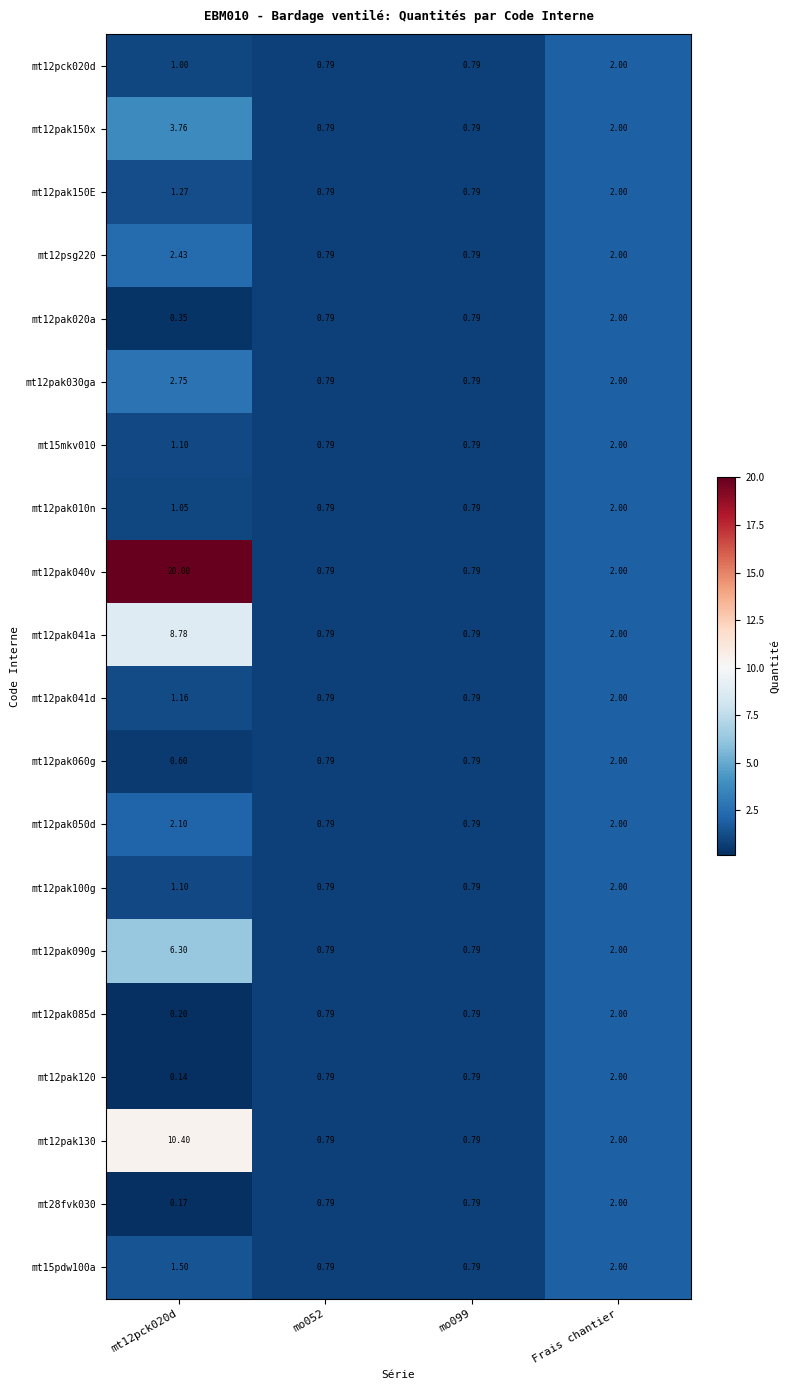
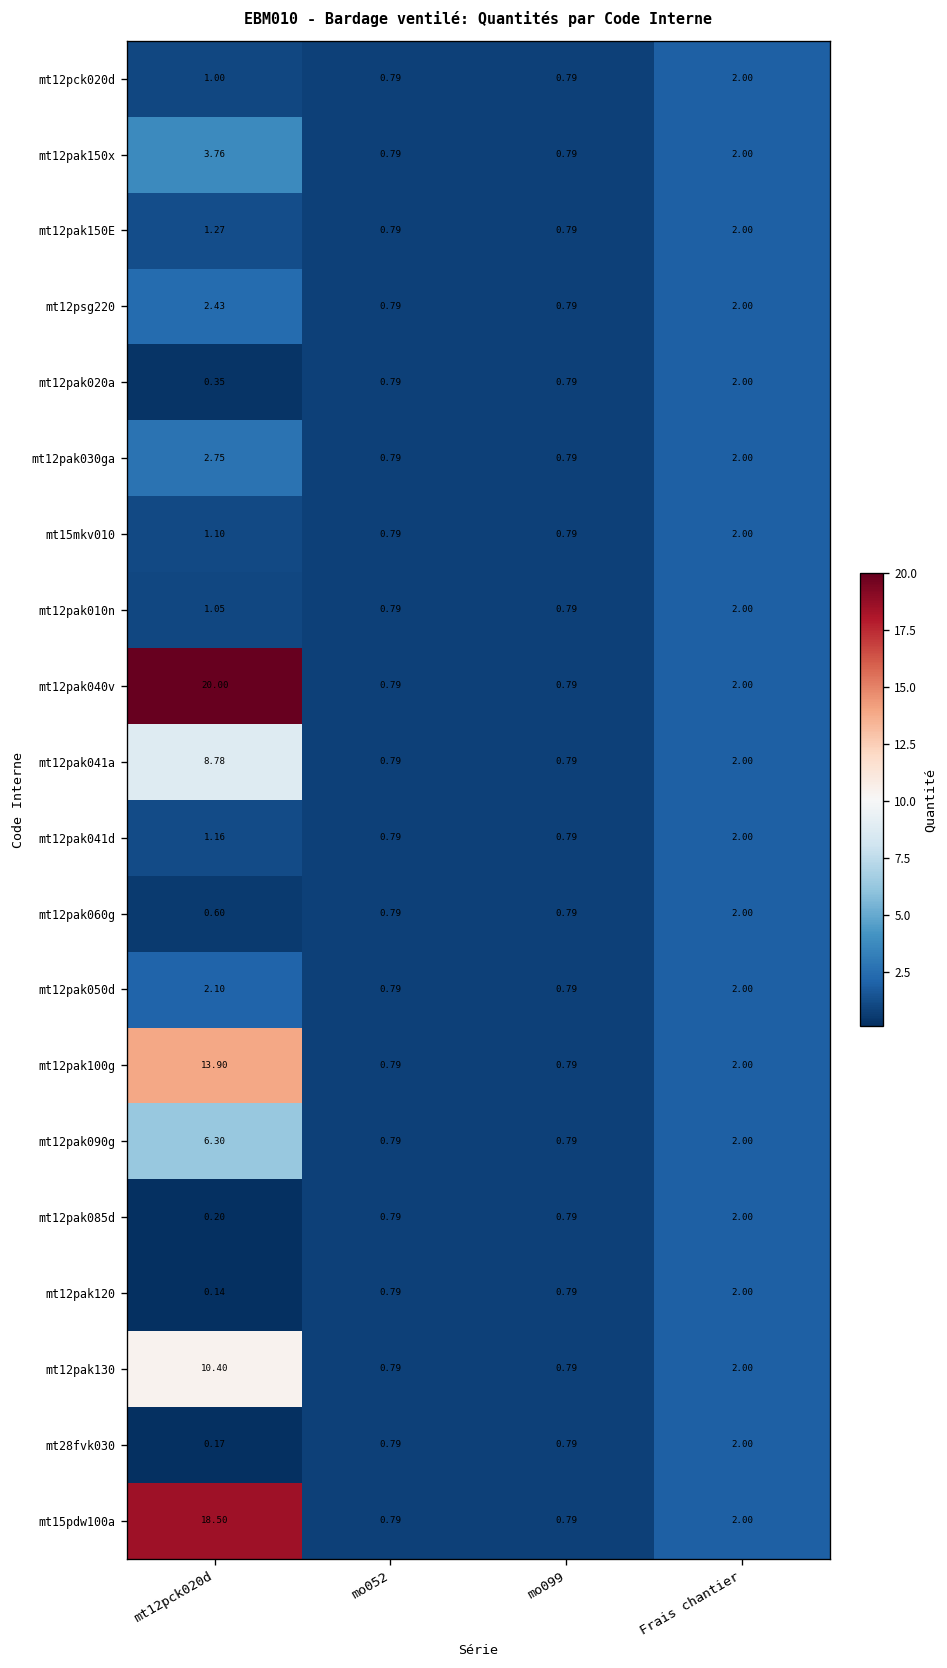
  {
    "mt12pck020d": {
      "mt12pck020d": 1.00,
      "mo052": 0.79,
      "mo099": 0.79,
      "Frais chantier": 2.00
    },
    "mt12pak150x": {
      "mt12pck020d": 3.76,
      "mo052": 0.79,
      "mo099": 0.79,
      "Frais chantier": 2.00
    },
    "mt12pak150E": {
      "mt12pck020d": 1.27,
      "mo052": 0.79,
      "mo099": 0.79,
      "Frais chantier": 2.00
    },
    "mt12psg220": {
      "mt12pck020d": 2.43,
      "mo052": 0.79,
      "mo099": 0.79,
      "Frais chantier": 2.00
    },
    "mt12pak020a": {
      "mt12pck020d": 0.35,
      "mo052": 0.79,
      "mo099": 0.79,
      "Frais chantier": 2.00
    },
    "mt12pak030ga": {
      "mt12pck020d": 2.75,
      "mo052": 0.79,
      "mo099": 0.79,
      "Frais chantier": 2.00
    },
    "mt15mkv010": {
      "mt12pck020d": 1.10,
      "mo052": 0.79,
      "mo099": 0.79,
      "Frais chantier": 2.00
    },
    "mt12pak010n": {
      "mt12pck020d": 1.05,
      "mo052": 0.79,
      "mo099": 0.79,
      "Frais chantier": 2.00
    },
    "mt12pak040v": {
      "mt12pck020d": 20.00,
      "mo052": 0.79,
      "mo099": 0.79,
      "Frais chantier": 2.00
    },
    "mt12pak041a": {
      "mt12pck020d": 8.78,
      "mo052": 0.79,
      "mo099": 0.79,
      "Frais chantier": 2.00
    },
    "mt12pak041d": {
      "mt12pck020d": 1.16,
      "mo052": 0.79,
      "mo099": 0.79,
      "Frais chantier": 2.00
    },
    "mt12pak060g": {
      "mt12pck020d": 0.60,
      "mo052": 0.79,
      "mo099": 0.79,
      "Frais chantier": 2.00
    },
    "mt12pak050d": {
      "mt12pck020d": 2.10,
      "mo052": 0.79,
      "mo099": 0.79,
      "Frais chantier": 2.00
    },
    "mt12pak100g": {
-     "mt12pck020d": 1.10,
+     "mt12pck020d": 13.90,
      "mo052": 0.79,
      "mo099": 0.79,
      "Frais chantier": 2.00
    },
    "mt12pak090g": {
      "mt12pck020d": 6.30,
      "mo052": 0.79,
      "mo099": 0.79,
      "Frais chantier": 2.00
    },
    "mt12pak085d": {
      "mt12pck020d": 0.20,
      "mo052": 0.79,
      "mo099": 0.79,
      "Frais chantier": 2.00
    },
    "mt12pak120": {
      "mt12pck020d": 0.14,
      "mo052": 0.79,
      "mo099": 0.79,
      "Frais chantier": 2.00
    },
    "mt12pak130": {
      "mt12pck020d": 10.40,
      "mo052": 0.79,
      "mo099": 0.79,
      "Frais chantier": 2.00
    },
    "mt28fvk030": {
      "mt12pck020d": 0.17,
      "mo052": 0.79,
      "mo099": 0.79,
      "Frais chantier": 2.00
    },
    "mt15pdw100a": {
-     "mt12pck020d": 1.50,
+     "mt12pck020d": 18.50,
      "mo052": 0.79,
      "mo099": 0.79,
      "Frais chantier": 2.00
    }
  }
